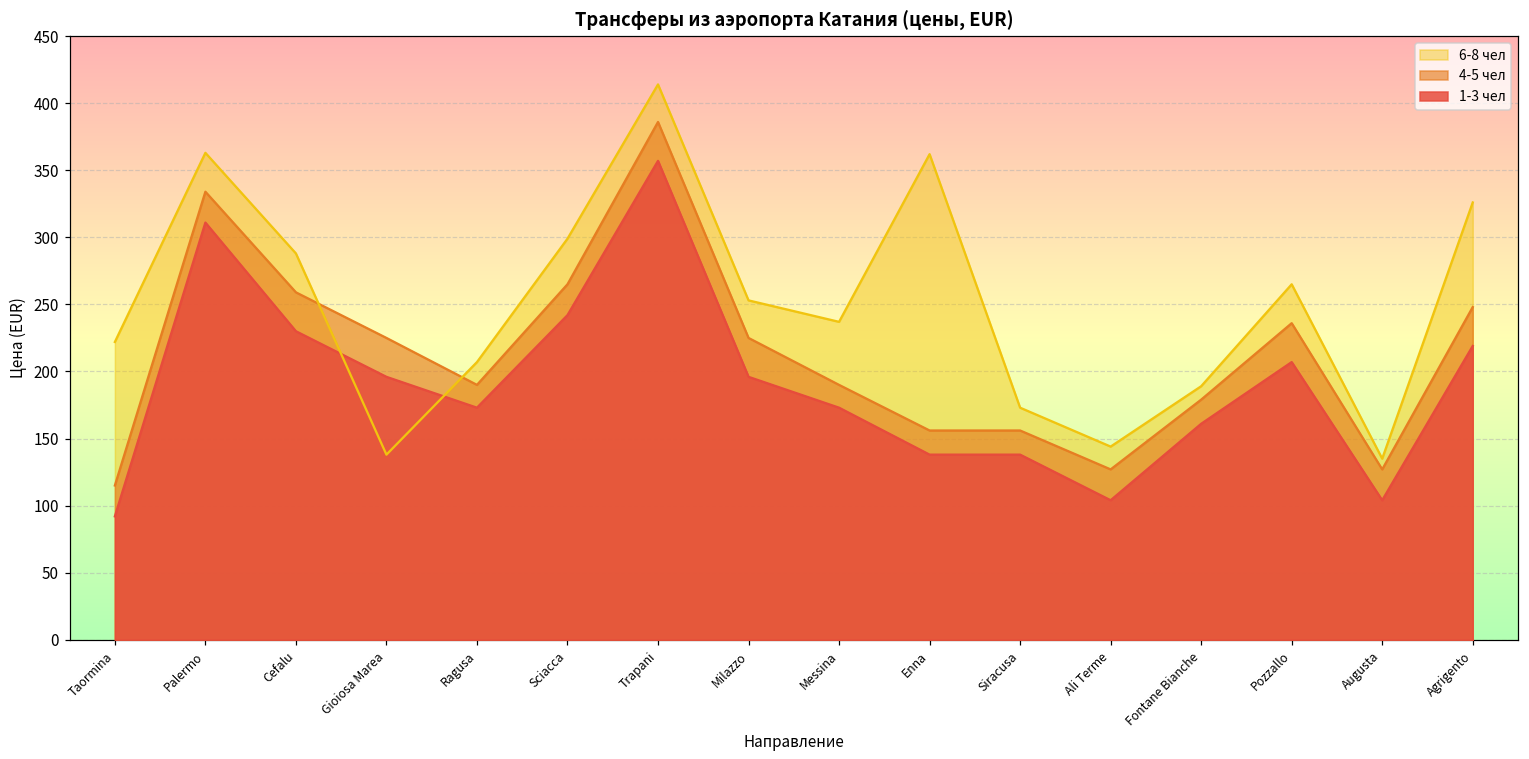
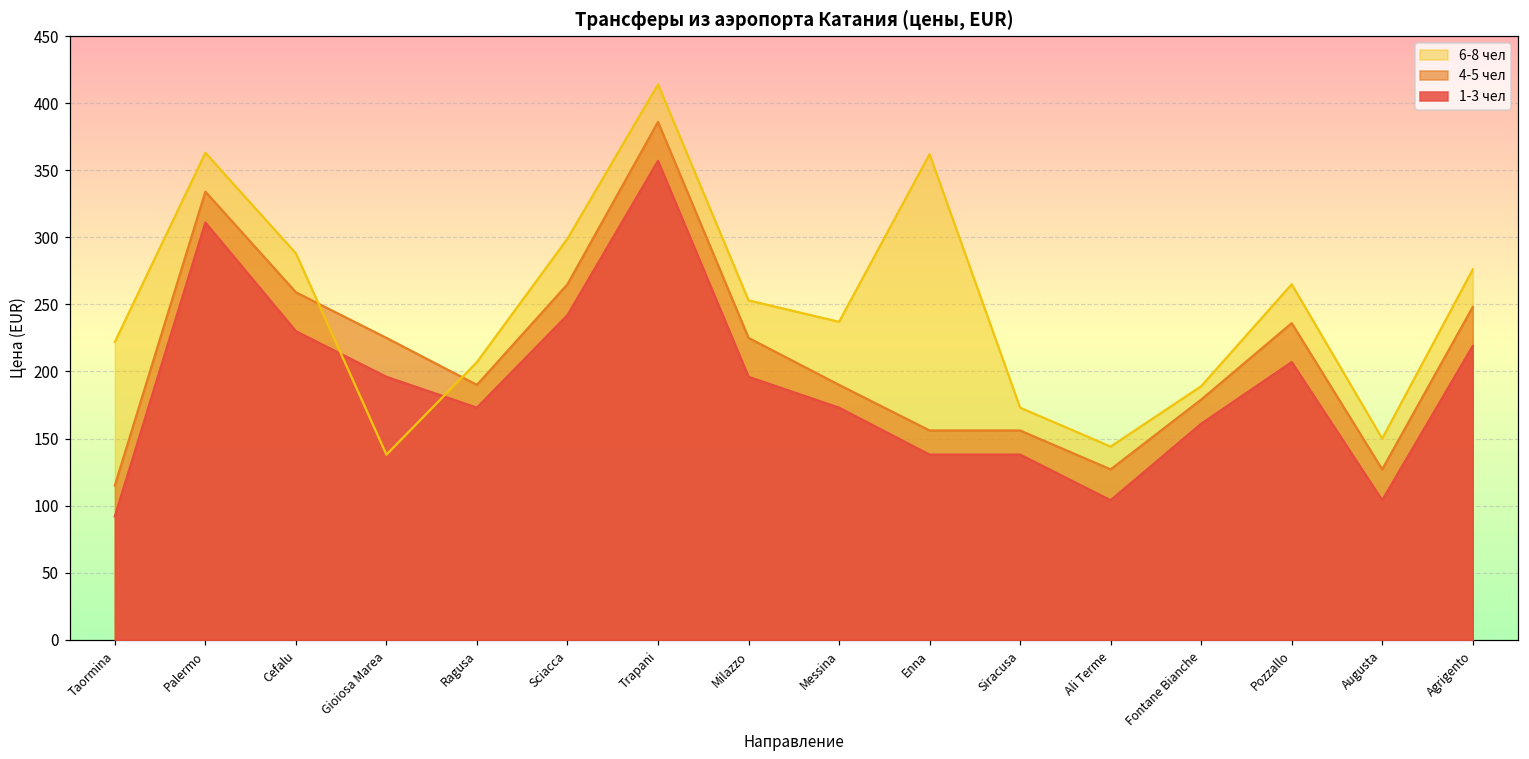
  {
    "6-8 чел": {
      "Taormina": 222,
      "Palermo": 363,
      "Cefalu": 288,
      "Gioiosa Marea": 138,
      "Ragusa": 207,
      "Sciacca": 299,
      "Trapani": 414,
      "Milazzo": 253,
      "Messina": 237,
      "Enna": 362,
      "Siracusa": 173,
      "Ali Terme": 144,
      "Fontane Bianche": 189,
      "Pozzallo": 265,
-     "Augusta": 135,
-     "Agrigento": 326
+     "Augusta": 150,
+     "Agrigento": 276
    }
  }
